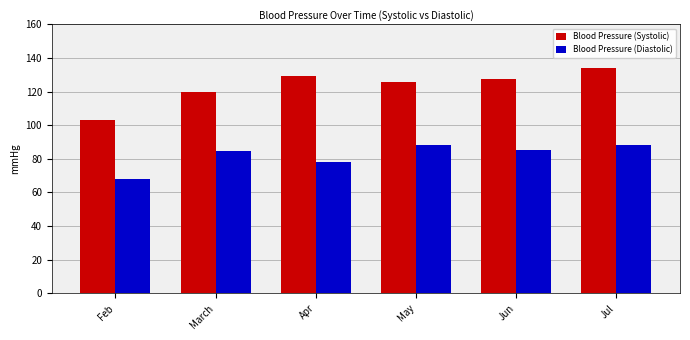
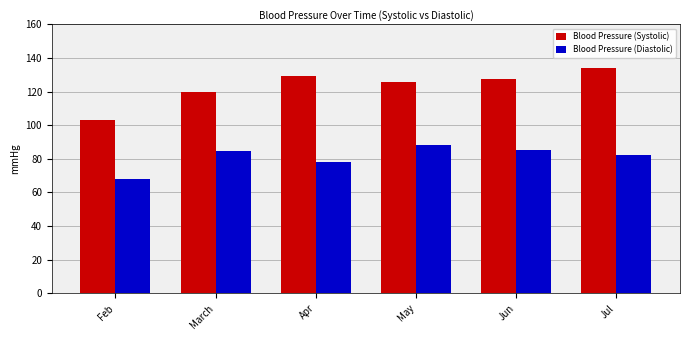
  {
    "Blood Pressure (Systolic)": {
      "Feb": 103,
      "March": 120,
      "Apr": 129,
      "May": 126,
      "Jun": 128,
      "Jul": 134
    },
    "Blood Pressure (Diastolic)": {
      "Feb": 68,
      "March": 85,
      "Apr": 78,
      "May": 88,
      "Jun": 86,
-     "Jul": 88
+     "Jul": 82
    }
  }
